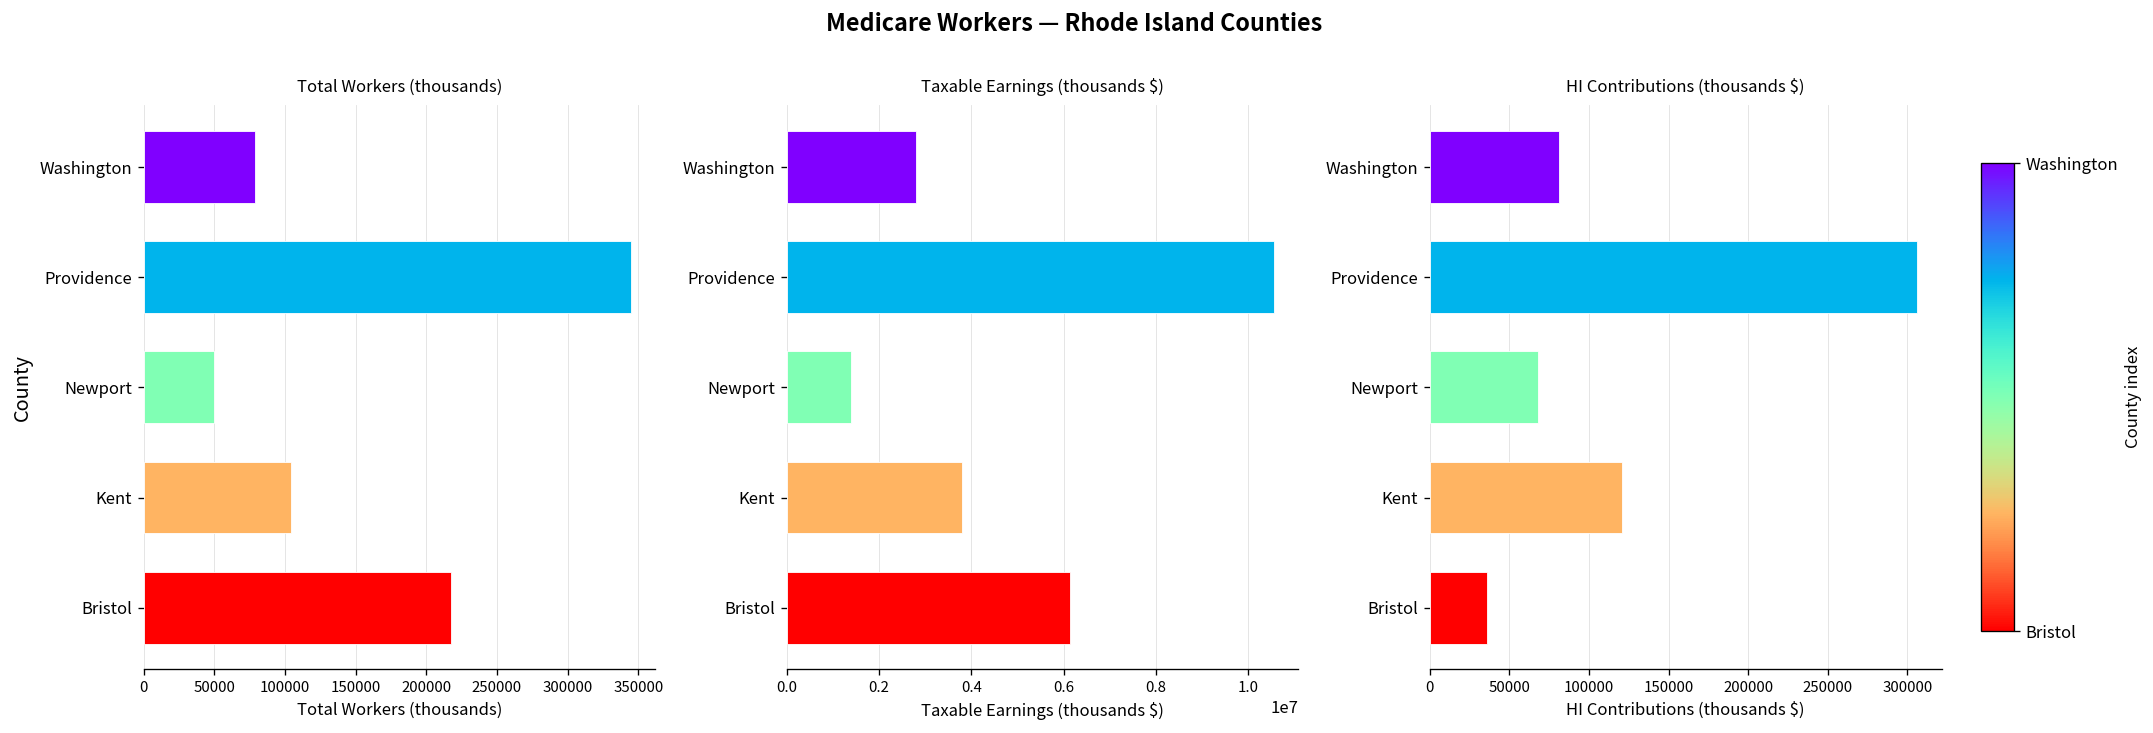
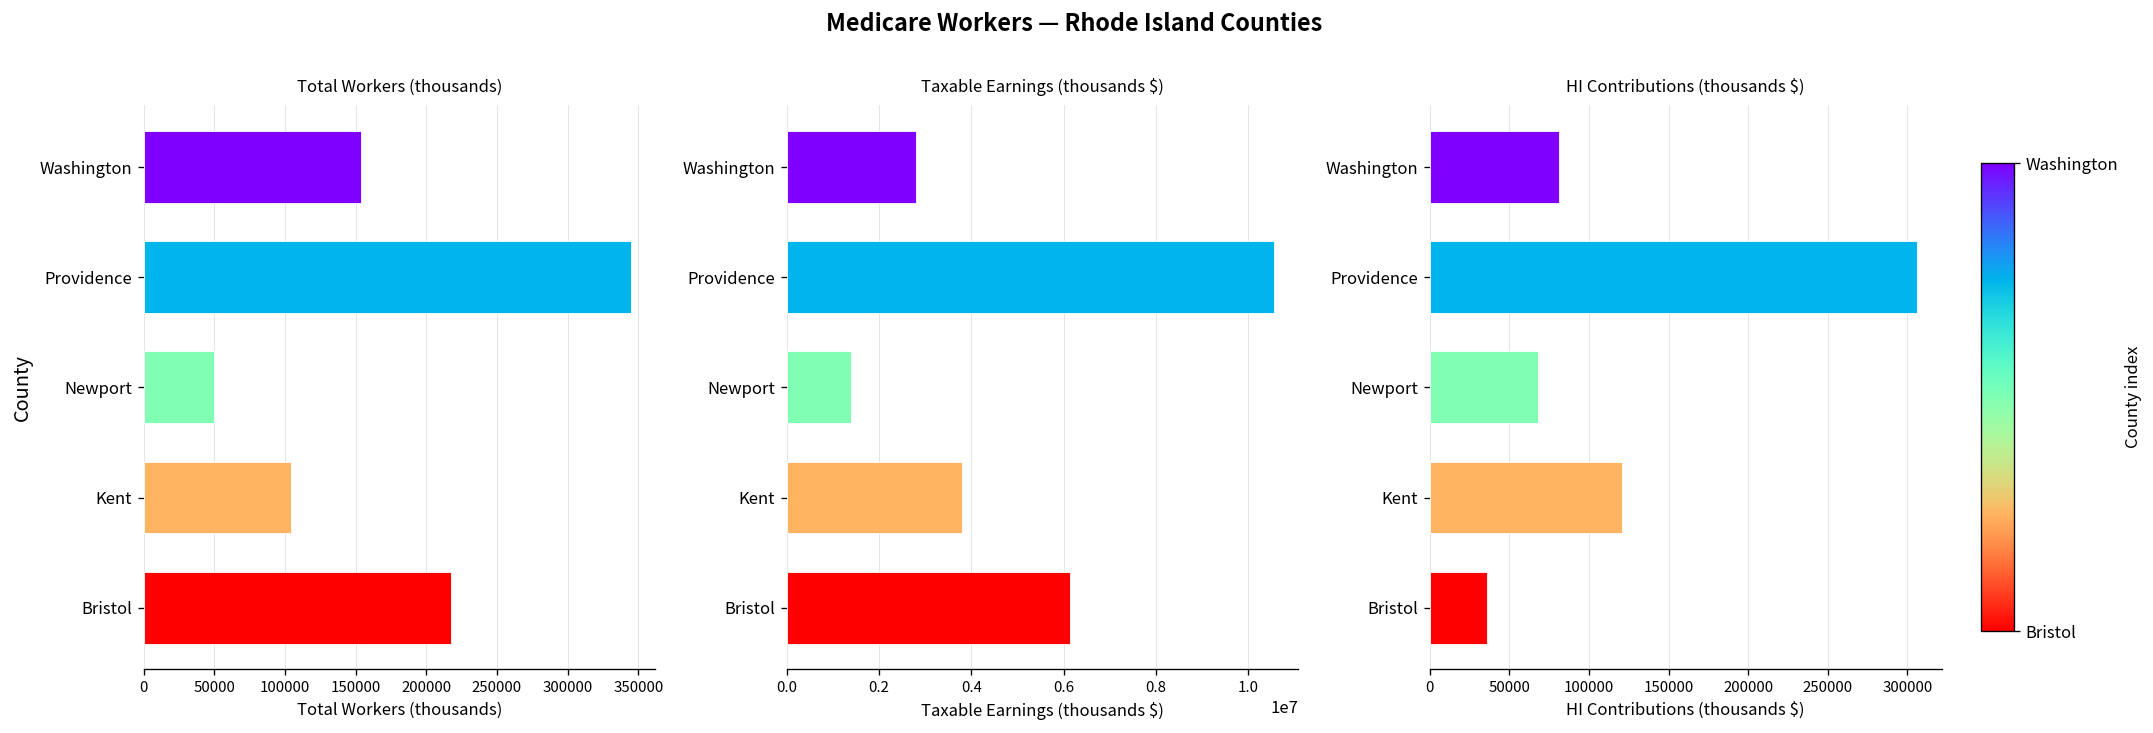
  {
    "Total Workers (thousands)": {
-     "Washington": 79000,
+     "Washington": 154000,
      "Providence": 345000,
      "Newport": 50000,
      "Kent": 105000,
      "Bristol": 217000
    },
    "Taxable Earnings (thousands $)": {
      "Washington": 2800000,
      "Providence": 10600000,
      "Newport": 1400000,
      "Kent": 3800000,
      "Bristol": 6100000
    },
    "HI Contributions (thousands $)": {
      "Washington": 81000,
      "Providence": 306000,
      "Newport": 68000,
      "Kent": 121000,
      "Bristol": 36000
    }
  }
